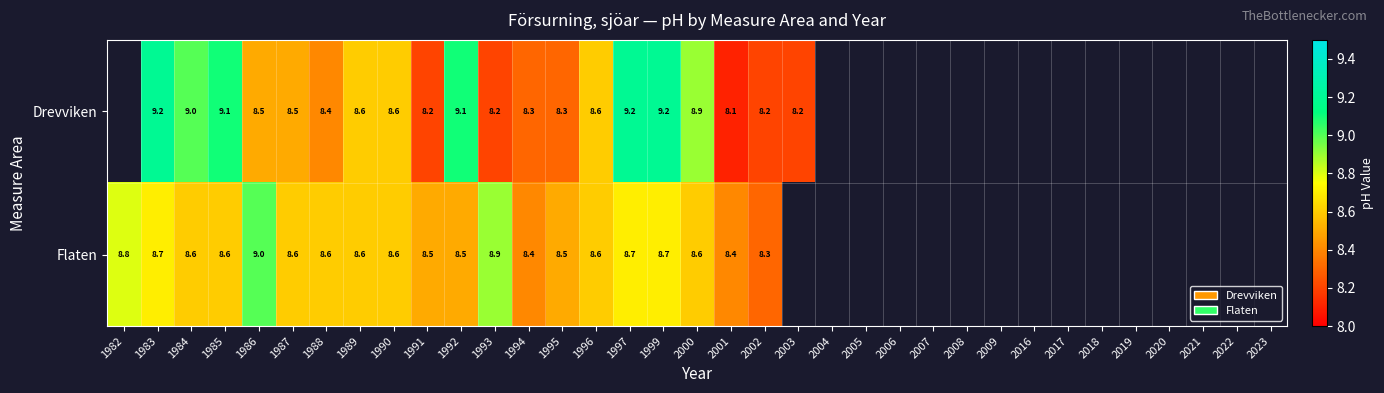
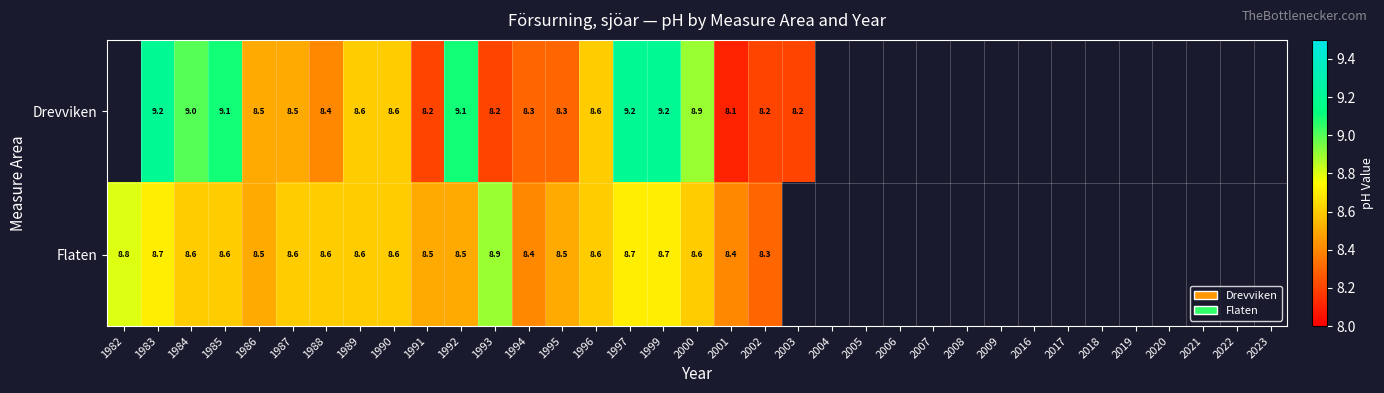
  {
    "Drevviken": {
      "1983": 9.2,
      "1984": 9.0,
      "1985": 9.1,
      "1986": 8.5,
      "1987": 8.5,
      "1988": 8.4,
      "1989": 8.6,
      "1990": 8.6,
      "1991": 8.2,
      "1992": 9.1,
      "1993": 8.2,
      "1994": 8.3,
      "1995": 8.3,
      "1996": 8.6,
      "1997": 9.2,
      "1999": 9.2,
      "2000": 8.9,
      "2001": 8.1,
      "2002": 8.2,
      "2003": 8.2
    },
    "Flaten": {
      "1982": 8.8,
      "1983": 8.7,
      "1984": 8.6,
      "1985": 8.6,
-     "1986": 9.0,
+     "1986": 8.5,
      "1987": 8.6,
      "1988": 8.6,
      "1989": 8.6,
      "1990": 8.6,
      "1991": 8.5,
      "1992": 8.5,
      "1993": 8.9,
      "1994": 8.4,
      "1995": 8.5,
      "1996": 8.6,
      "1997": 8.7,
      "1999": 8.7,
      "2000": 8.6,
      "2001": 8.4,
      "2002": 8.3
    }
  }
